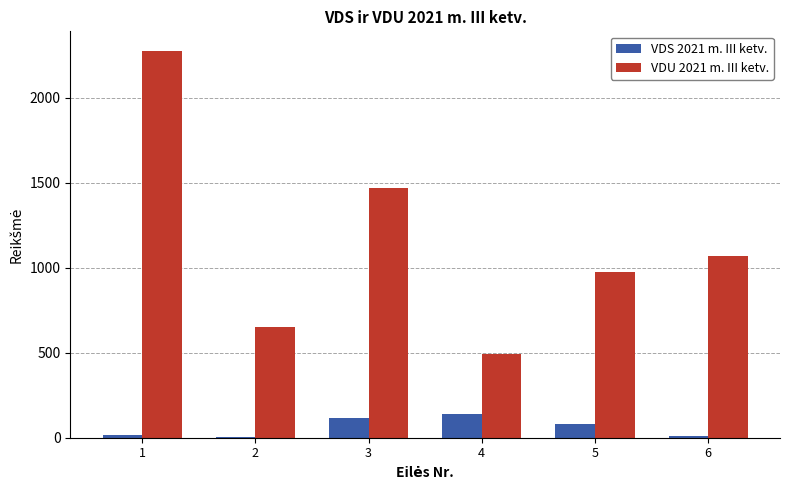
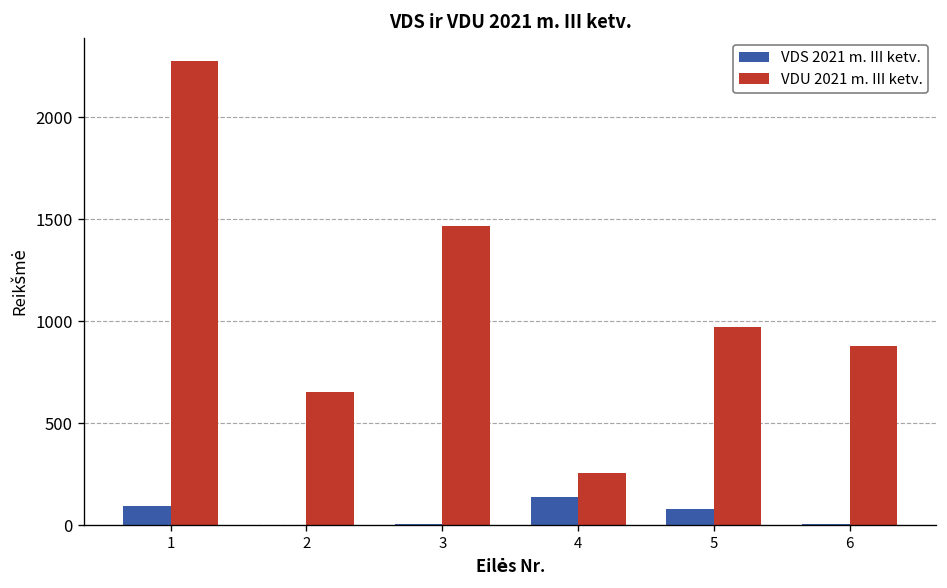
  {
    "VDS 2021 m. III ketv.": {
-     "1": 20,
-     "3": 110,
+     "1": 100,
+     "3": 10,
      "4": 140,
      "5": 80
    },
    "VDU 2021 m. III ketv.": {
      "1": 2280,
      "2": 650,
      "3": 1470,
-     "4": 490,
+     "4": 260,
      "5": 970,
-     "6": 1070
+     "6": 880
    }
  }
